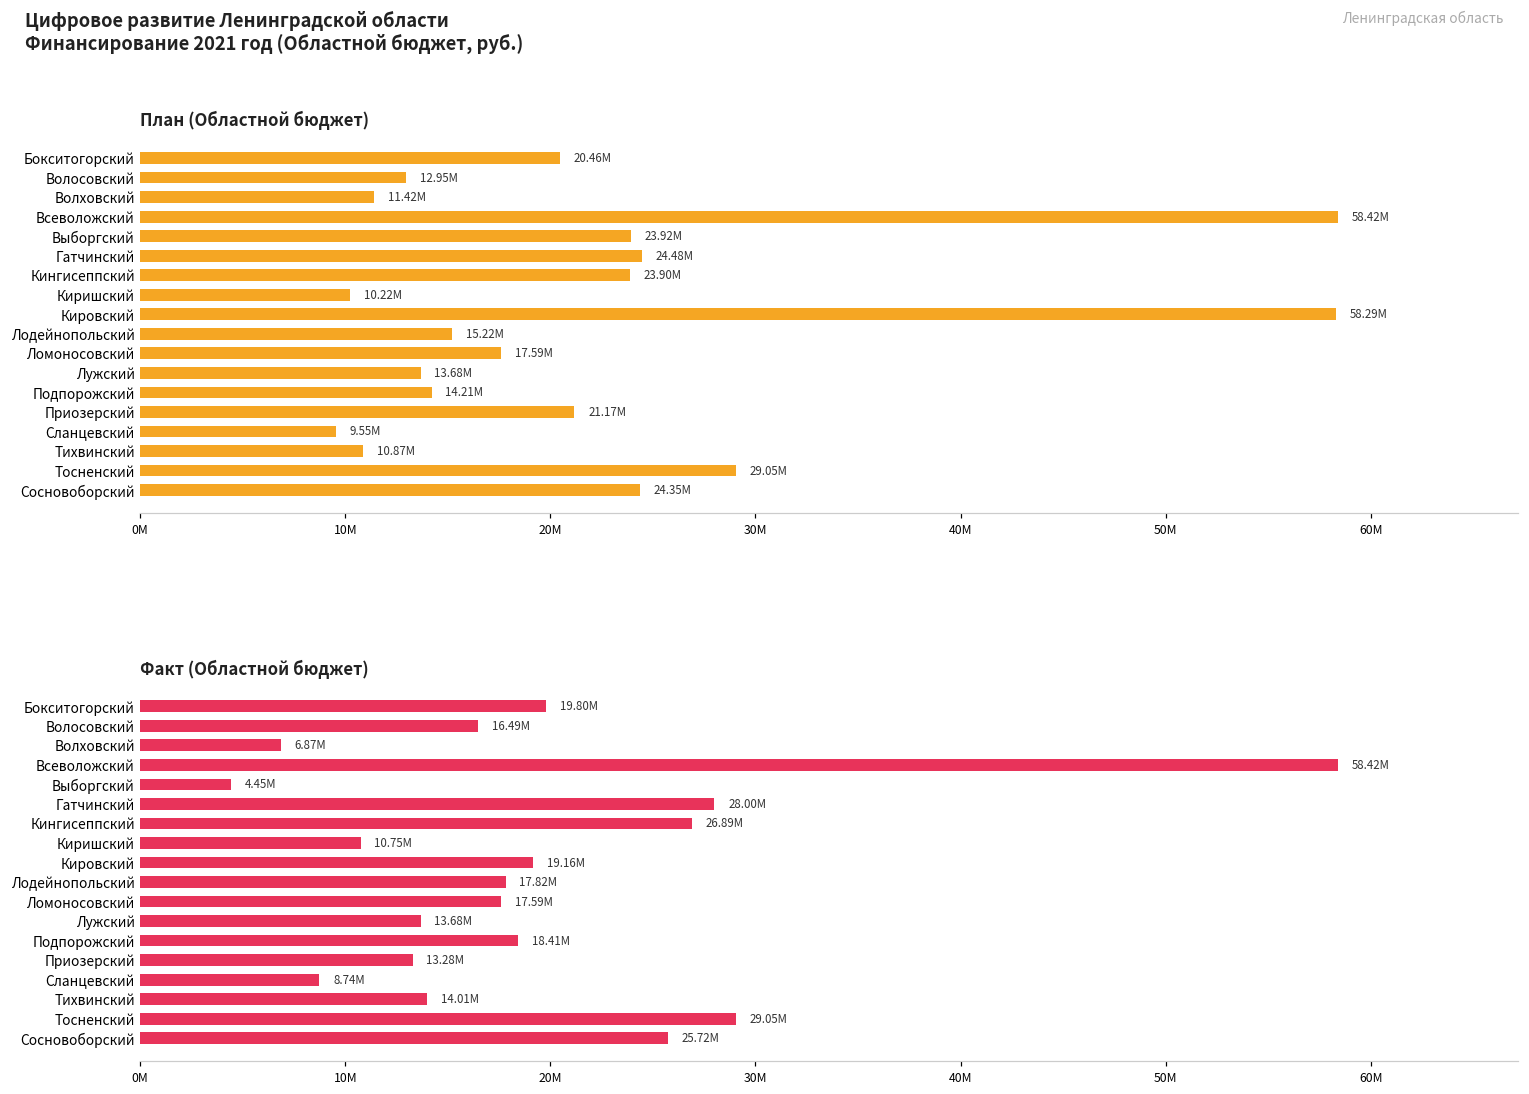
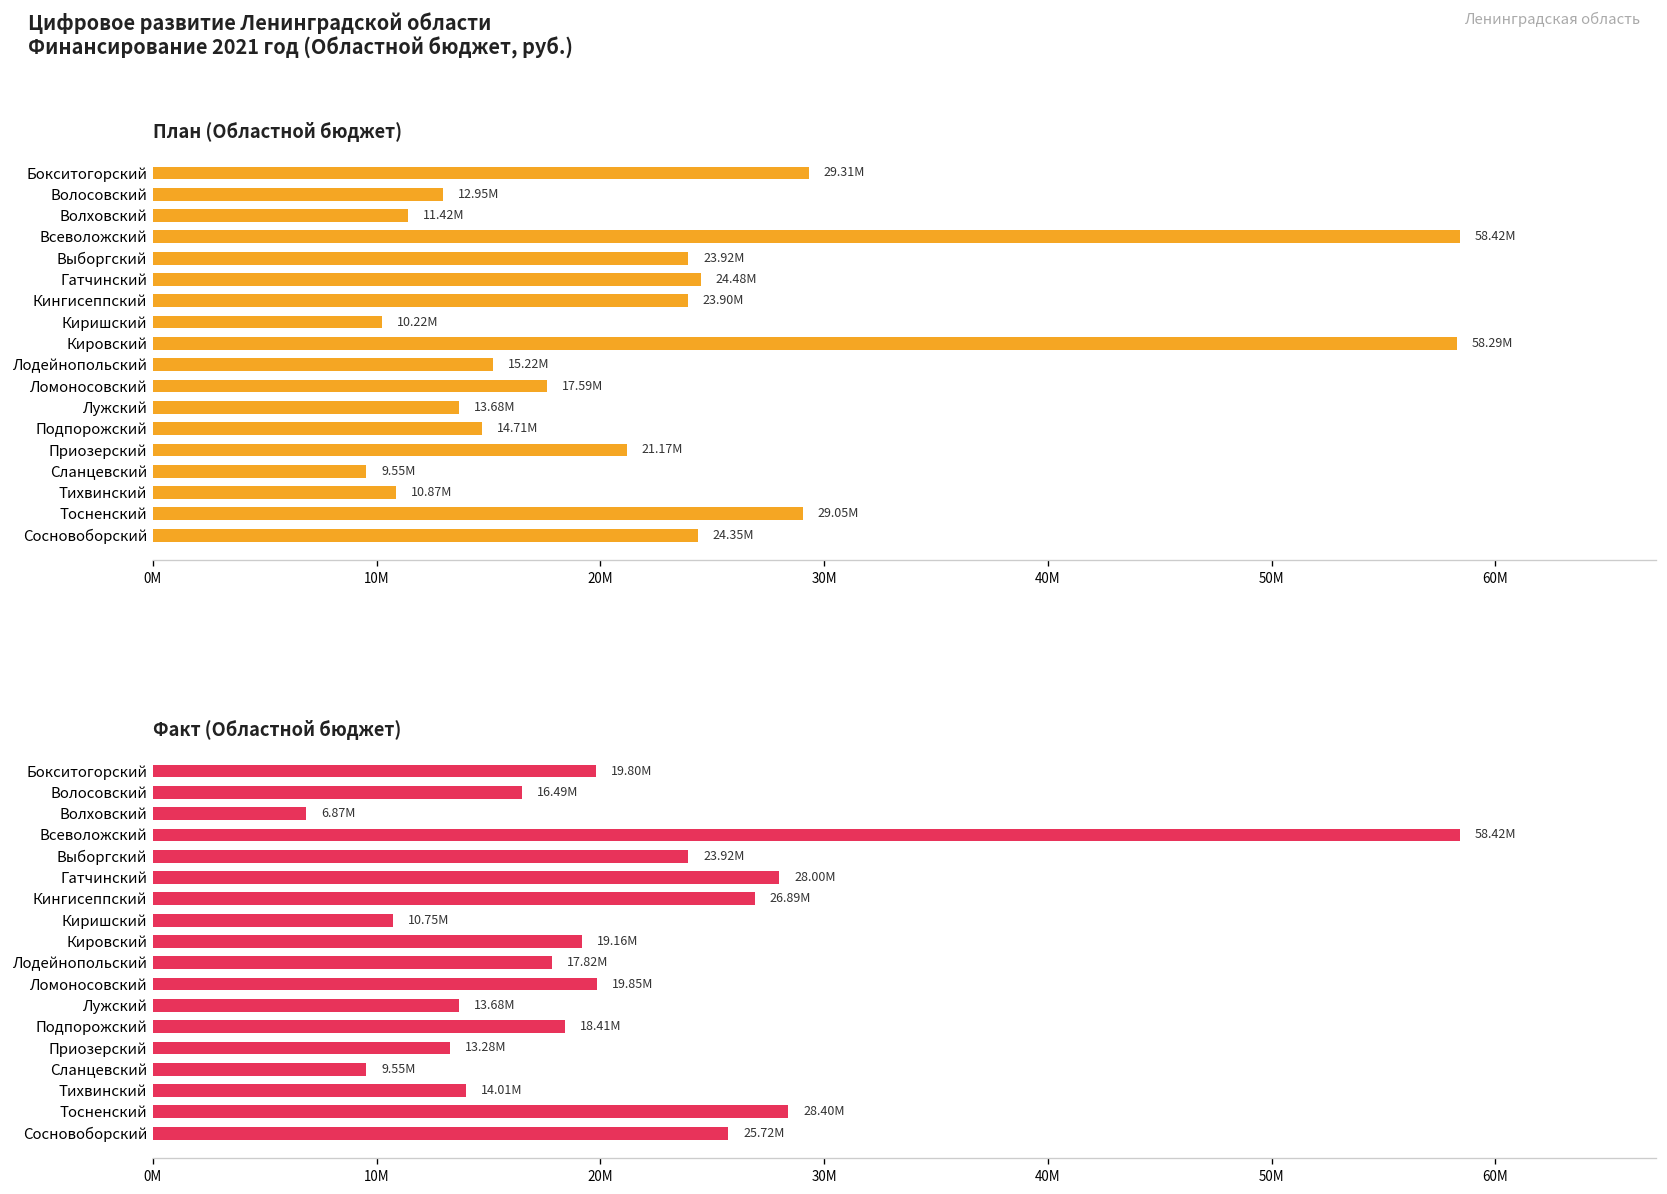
  {
    "План (Областной бюджет)": {
-     "Бокситогорский": "20.46М",
-     "Подпорожский": "14.21М"
+     "Бокситогорский": "29.31М",
+     "Подпорожский": "14.71М"
    },
    "Факт (Областной бюджет)": {
-     "Выборгский": "4.45М",
-     "Ломоносовский": "17.59М",
-     "Сланцевский": "8.74М",
-     "Тосненский": "29.05М"
+     "Выборгский": "23.92М",
+     "Ломоносовский": "19.85М",
+     "Сланцевский": "9.55М",
+     "Тосненский": "28.40М"
    }
  }
